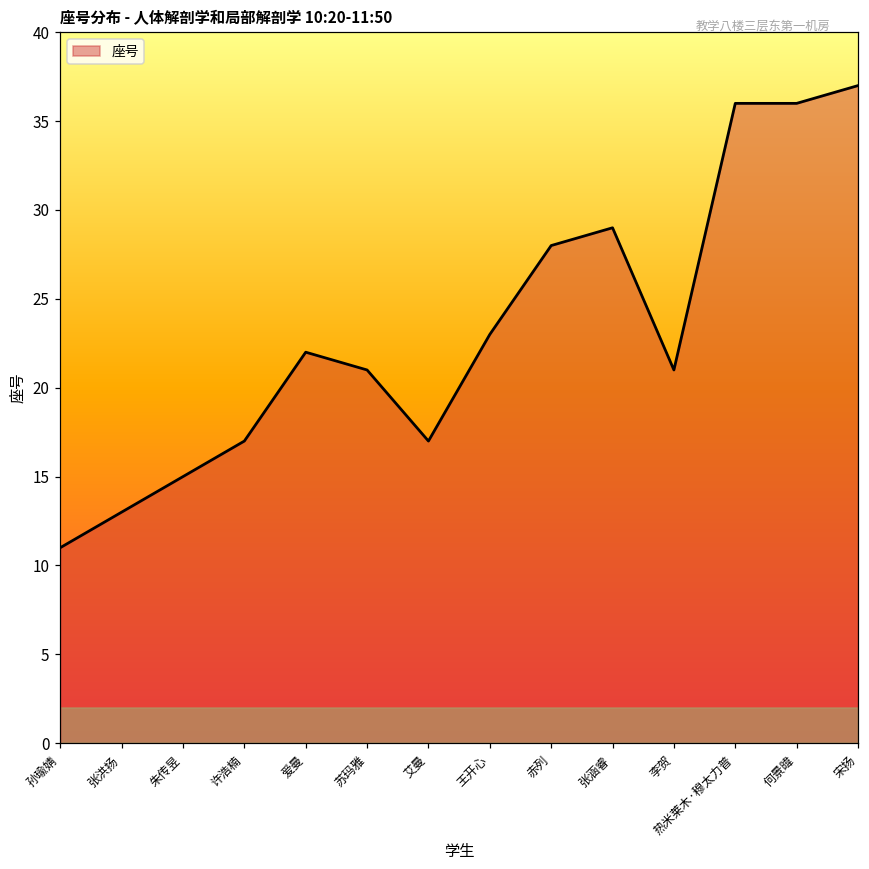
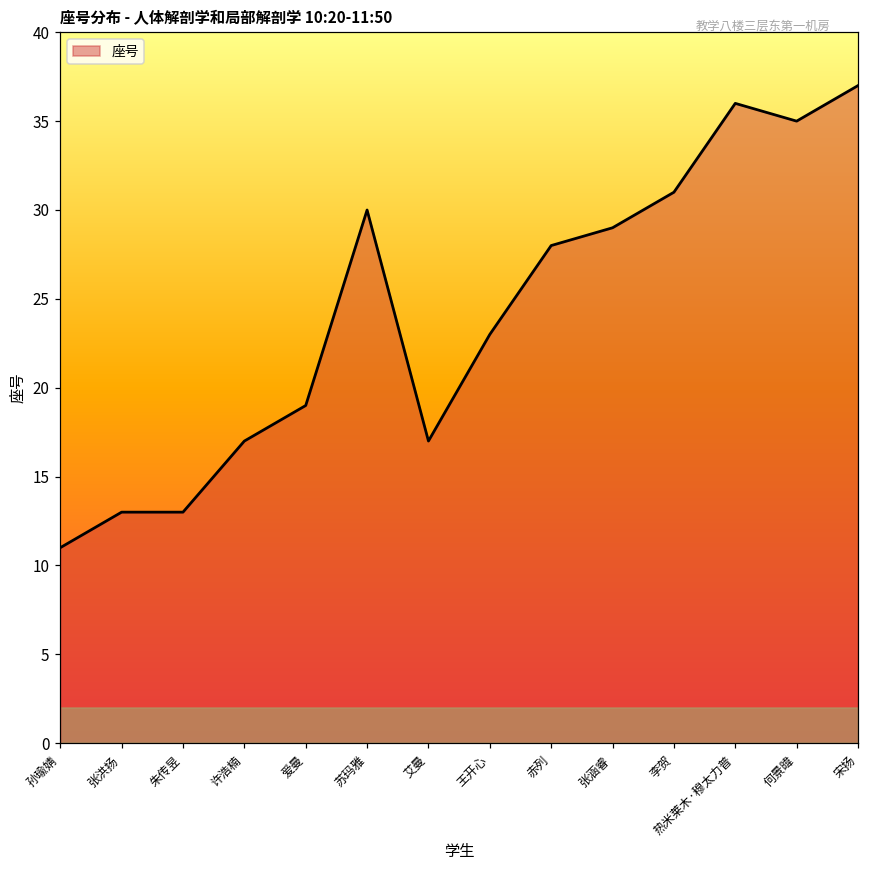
  {
    "孙瑜婧": 11,
    "张洪扬": 13,
-   "朱传昱": 15,
+   "朱传昱": 13,
    "许浩楠": 17,
-   "爱曼": 22,
-   "苏玛雅": 21,
+   "爱曼": 19,
+   "苏玛雅": 30,
    "艾曼": 17,
    "王开心": 23,
    "赤列": 28,
    "张涵睿": 29,
-   "李贺": 21,
+   "李贺": 31,
    "热米莱木·穆太力普": 36,
-   "何景暐": 36,
+   "何景暐": 35,
    "宋扬": 37
  }
